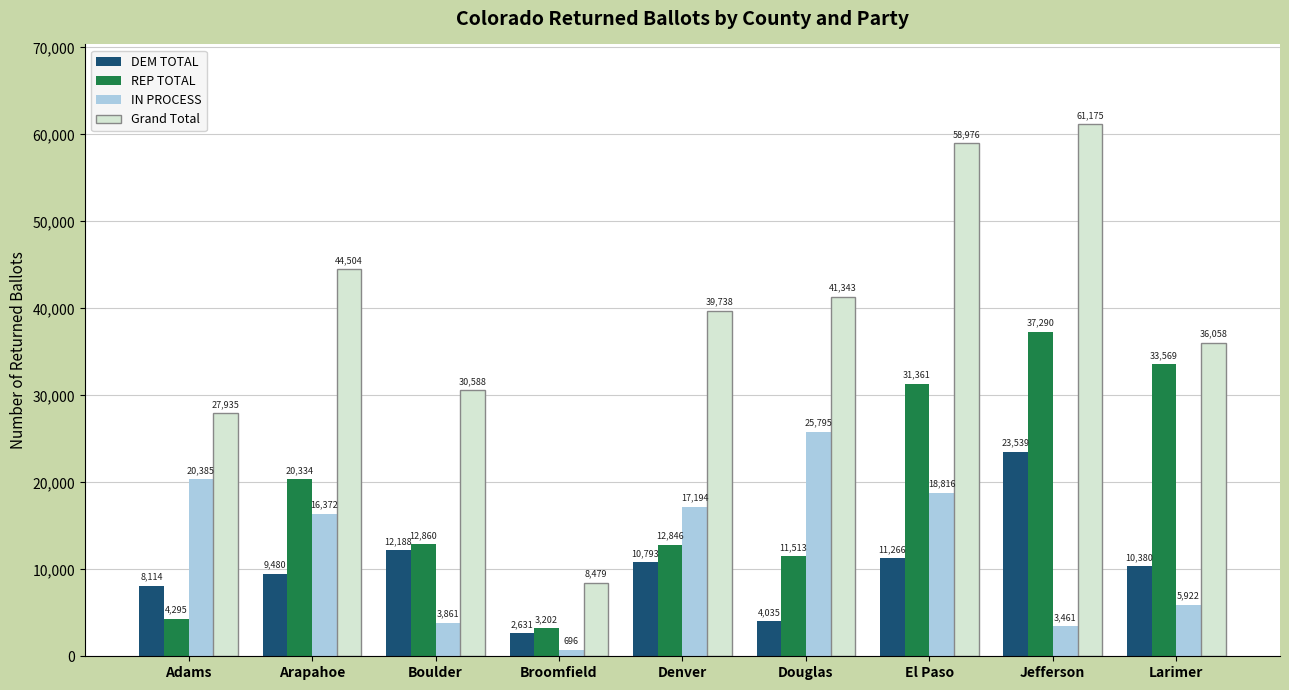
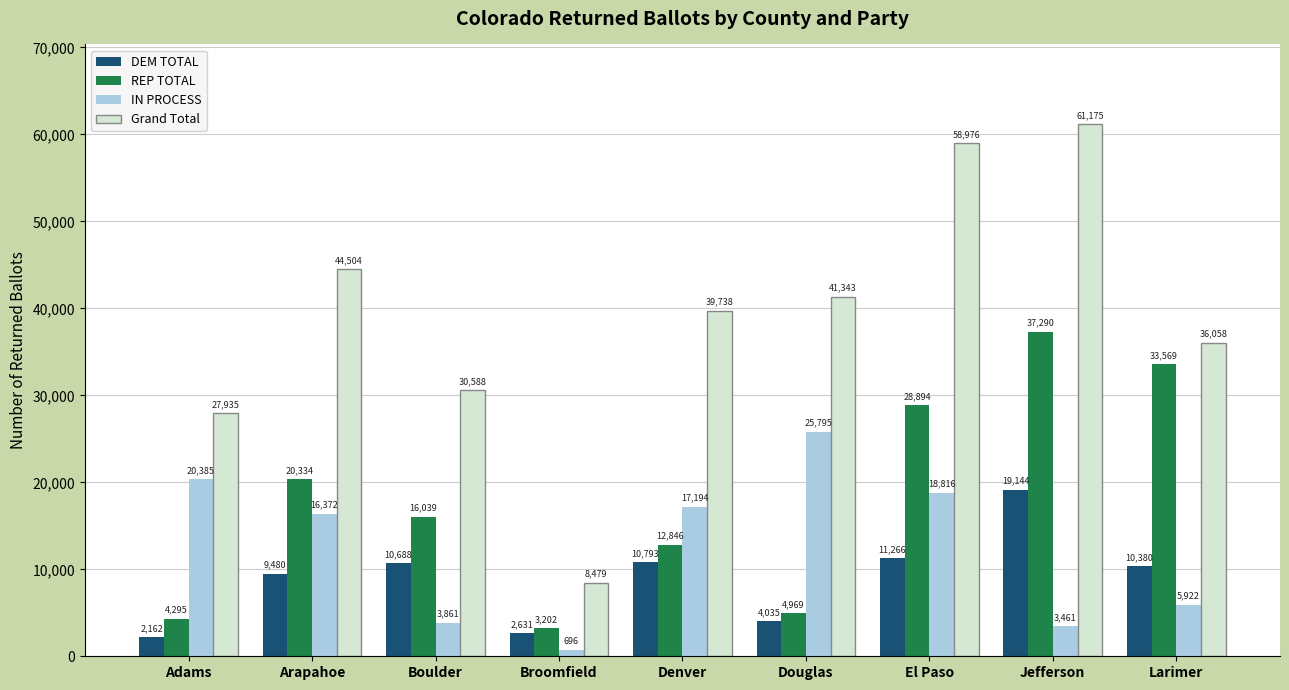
  {
    "DEM TOTAL": {
-     "Adams": "8,114",
+     "Adams": "2,162",
      "Arapahoe": "9,480",
-     "Boulder": "12,188",
+     "Boulder": "10,688",
      "Broomfield": "2,631",
      "Denver": "10,793",
      "Douglas": "4,035",
      "El Paso": "11,266",
-     "Jefferson": "23,539",
+     "Jefferson": "19,144",
      "Larimer": "10,380"
    },
    "REP TOTAL": {
      "Adams": "4,295",
      "Arapahoe": "20,334",
-     "Boulder": "12,860",
+     "Boulder": "16,039",
      "Broomfield": "3,202",
      "Denver": "12,846",
-     "Douglas": "11,513",
-     "El Paso": "31,361",
+     "Douglas": "4,969",
+     "El Paso": "28,894",
      "Jefferson": "37,290",
      "Larimer": "33,569"
    }
  }
